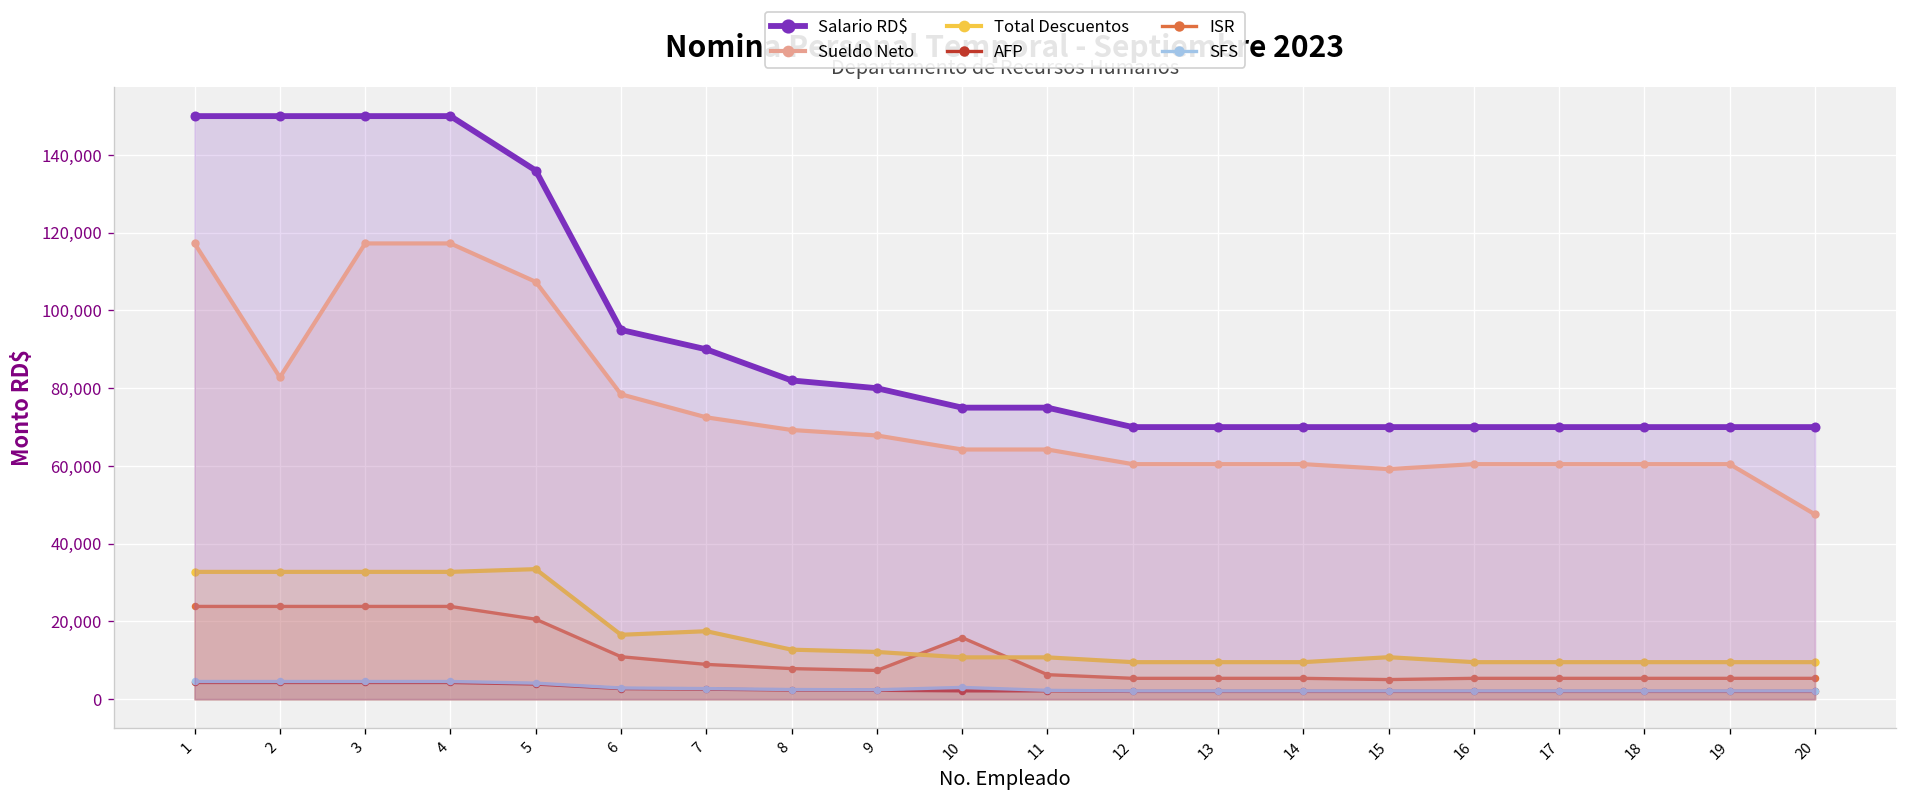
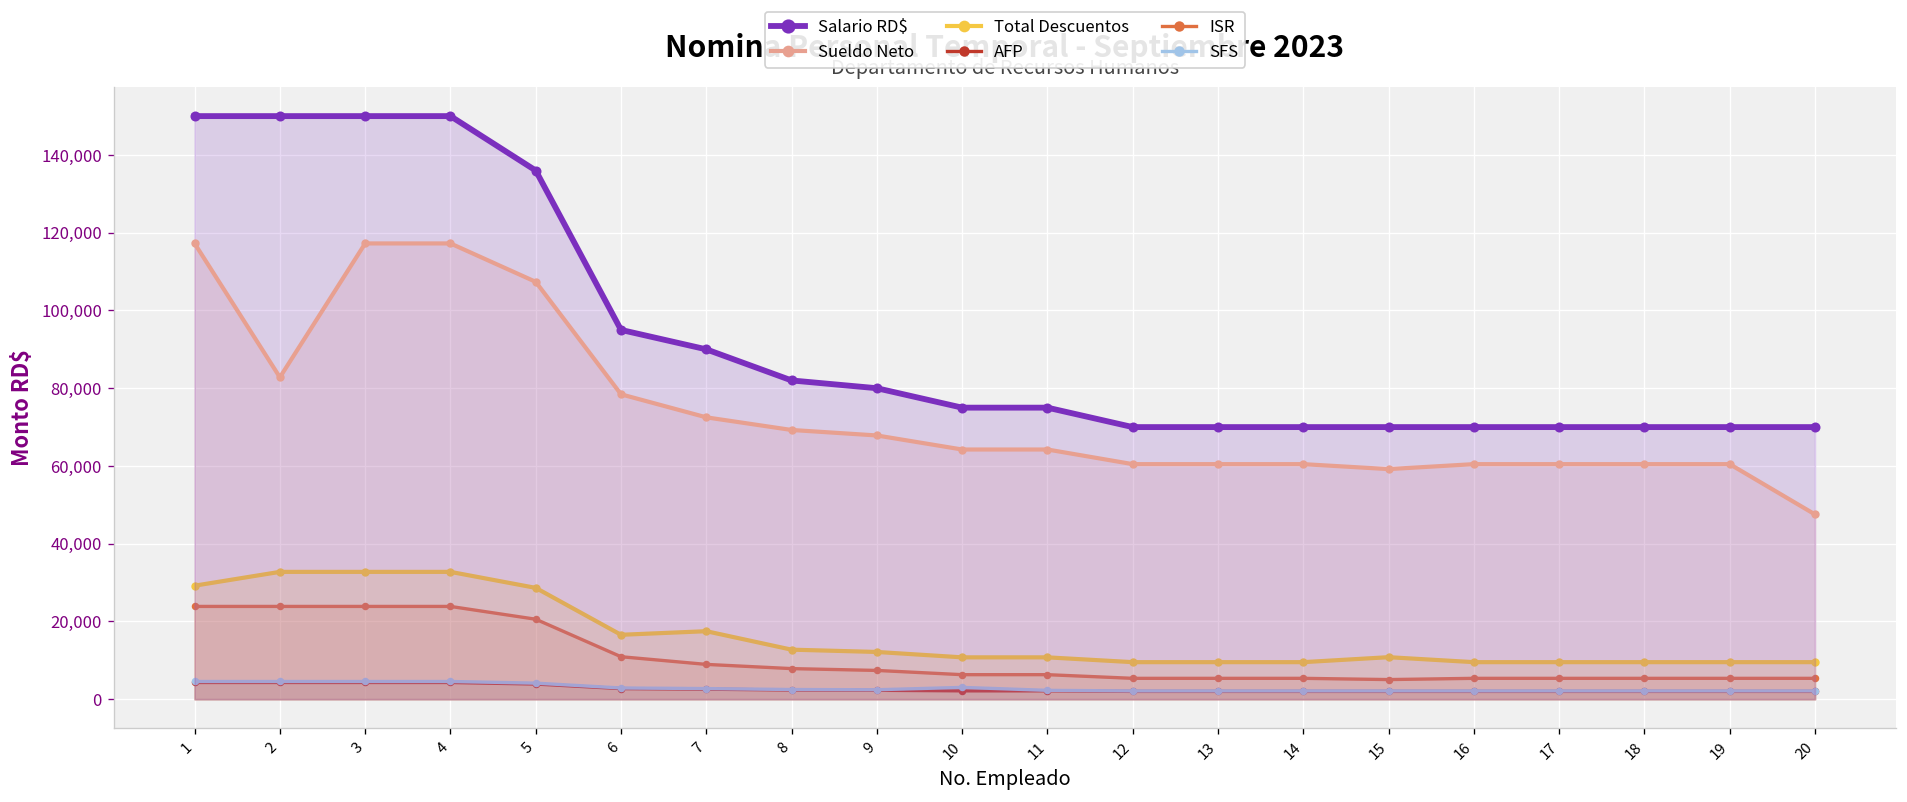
  {
    "Salario RD$": {
      "1": "150,000",
      "2": "150,000",
      "3": "150,000",
      "4": "150,000",
      "5": "136,000",
      "6": "95,000",
      "7": "90,000",
      "8": "82,000",
      "9": "80,000",
      "10": "75,000",
      "11": "75,000",
      "12": "70,000",
      "13": "70,000",
      "14": "70,000",
      "15": "70,000",
      "16": "70,000",
      "17": "70,000",
      "18": "70,000",
      "19": "70,000",
      "20": "70,000"
    },
    "Sueldo Neto": {
      "1": "117,000",
      "2": "83,000",
      "3": "117,000",
      "4": "117,000",
      "5": "107,000",
      "6": "78,000",
      "7": "73,000",
      "8": "69,000",
      "9": "68,000",
      "10": "64,000",
      "11": "64,000",
      "12": "60,000",
      "13": "60,000",
      "14": "60,000",
      "15": "59,000",
      "16": "60,000",
      "17": "60,000",
      "18": "60,000",
      "19": "60,000",
      "20": "48,000"
    },
    "Total Descuentos": {
-     "1": "33,000",
+     "1": "29,000",
      "2": "33,000",
      "3": "33,000",
      "4": "33,000",
-     "5": "33,000",
+     "5": "29,000",
      "6": "17,000",
      "7": "17,000",
      "8": "13,000",
      "9": "12,000",
      "10": "11,000",
      "11": "11,000",
      "12": "10,000",
      "13": "10,000",
      "14": "10,000",
      "15": "11,000",
      "16": "10,000",
      "17": "10,000",
      "18": "10,000",
      "19": "10,000",
      "20": "10,000"
    },
    "AFP": {
      "10": "2,000"
    },
    "ISR": {
      "1": "24,000",
      "2": "24,000",
      "3": "24,000",
      "4": "24,000",
      "5": "21,000",
      "6": "11,000",
      "7": "9,000",
      "8": "8,000",
      "9": "7,000",
-     "10": "16,000",
+     "10": "6,000",
      "11": "6,000",
      "12": "5,000",
      "13": "5,000",
      "14": "5,000",
      "15": "5,000",
      "16": "5,000",
      "17": "5,000",
      "18": "5,000",
      "19": "5,000",
      "20": "5,000"
    },
    "SFS": {
      "10": "3,000"
    }
  }
